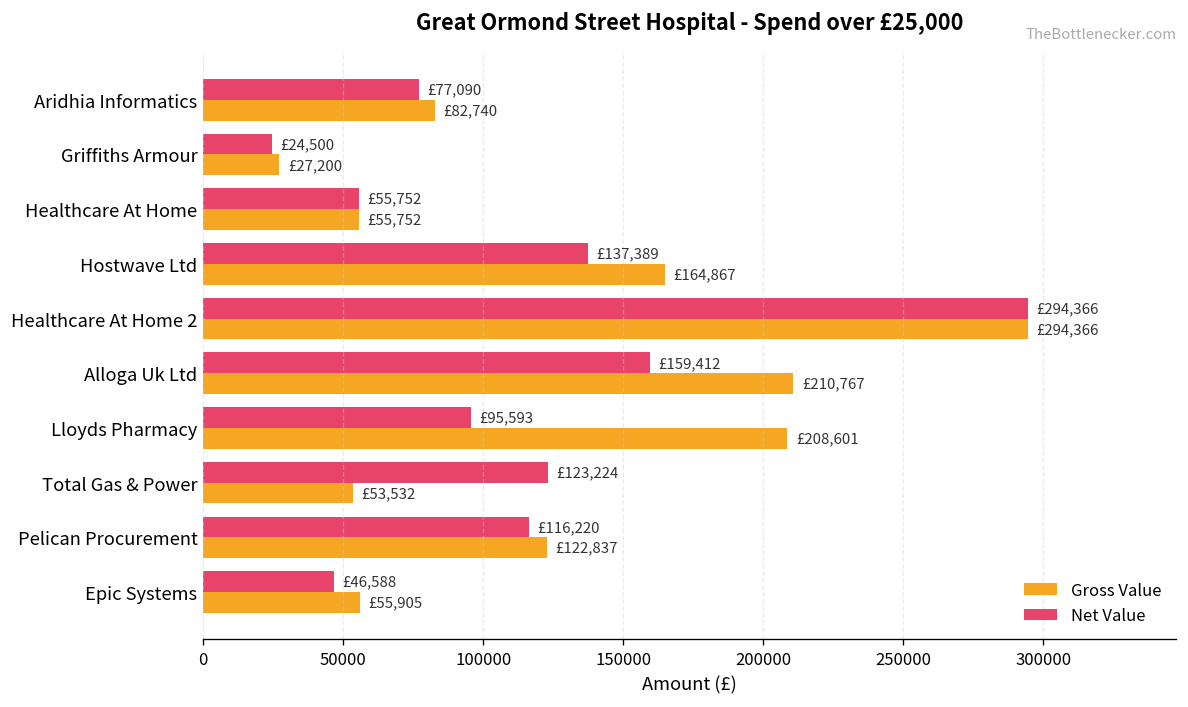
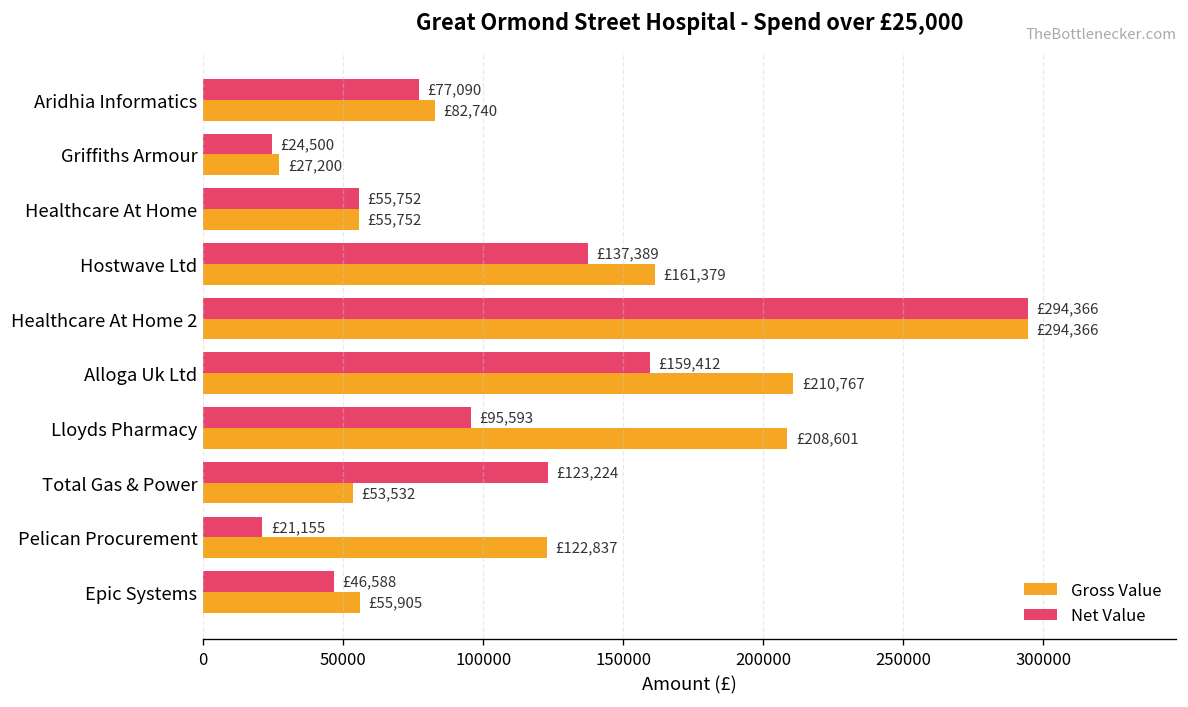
  {
    "Gross Value": {
      "Aridhia Informatics": "£82,740",
      "Griffiths Armour": "£27,200",
      "Healthcare At Home": "£55,752",
-     "Hostwave Ltd": "£164,867",
+     "Hostwave Ltd": "£161,379",
      "Healthcare At Home 2": "£294,366",
      "Alloga Uk Ltd": "£210,767",
      "Lloyds Pharmacy": "£208,601",
      "Total Gas & Power": "£53,532",
      "Pelican Procurement": "£122,837",
      "Epic Systems": "£55,905"
    },
    "Net Value": {
      "Aridhia Informatics": "£77,090",
      "Griffiths Armour": "£24,500",
      "Healthcare At Home": "£55,752",
      "Hostwave Ltd": "£137,389",
      "Healthcare At Home 2": "£294,366",
      "Alloga Uk Ltd": "£159,412",
      "Lloyds Pharmacy": "£95,593",
      "Total Gas & Power": "£123,224",
-     "Pelican Procurement": "£116,220",
+     "Pelican Procurement": "£21,155",
      "Epic Systems": "£46,588"
    }
  }
